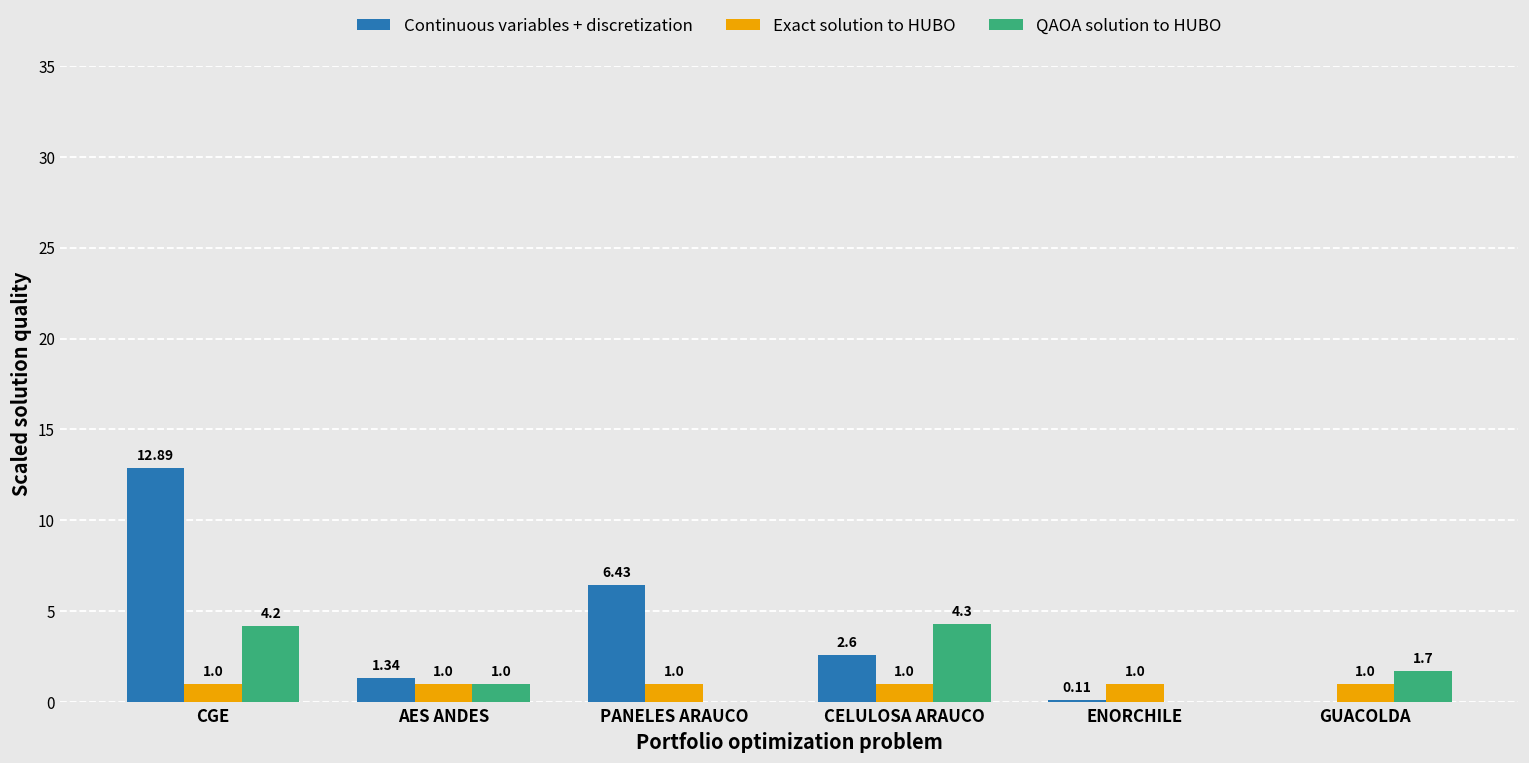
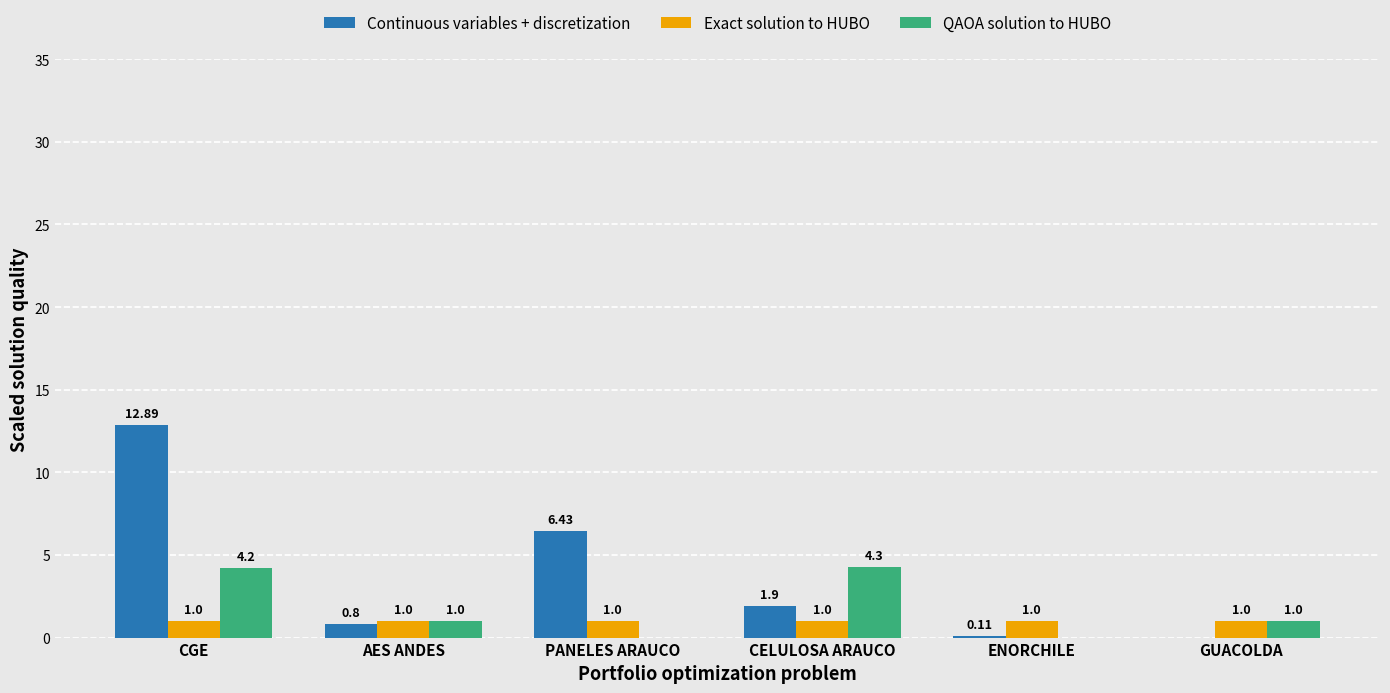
  {
    "Continuous variables + discretization": {
      "CGE": 12.89,
-     "AES ANDES": 1.34,
+     "AES ANDES": 0.8,
      "PANELES ARAUCO": 6.43,
-     "CELULOSA ARAUCO": 2.6,
+     "CELULOSA ARAUCO": 1.9,
      "ENORCHILE": 0.11
    },
    "Exact solution to HUBO": {
      "CGE": 1.0,
      "AES ANDES": 1.0,
      "PANELES ARAUCO": 1.0,
      "CELULOSA ARAUCO": 1.0,
      "ENORCHILE": 1.0,
      "GUACOLDA": 1.0
    },
    "QAOA solution to HUBO": {
      "CGE": 4.2,
      "AES ANDES": 1.0,
      "CELULOSA ARAUCO": 4.3,
-     "GUACOLDA": 1.7
+     "GUACOLDA": 1.0
    }
  }
